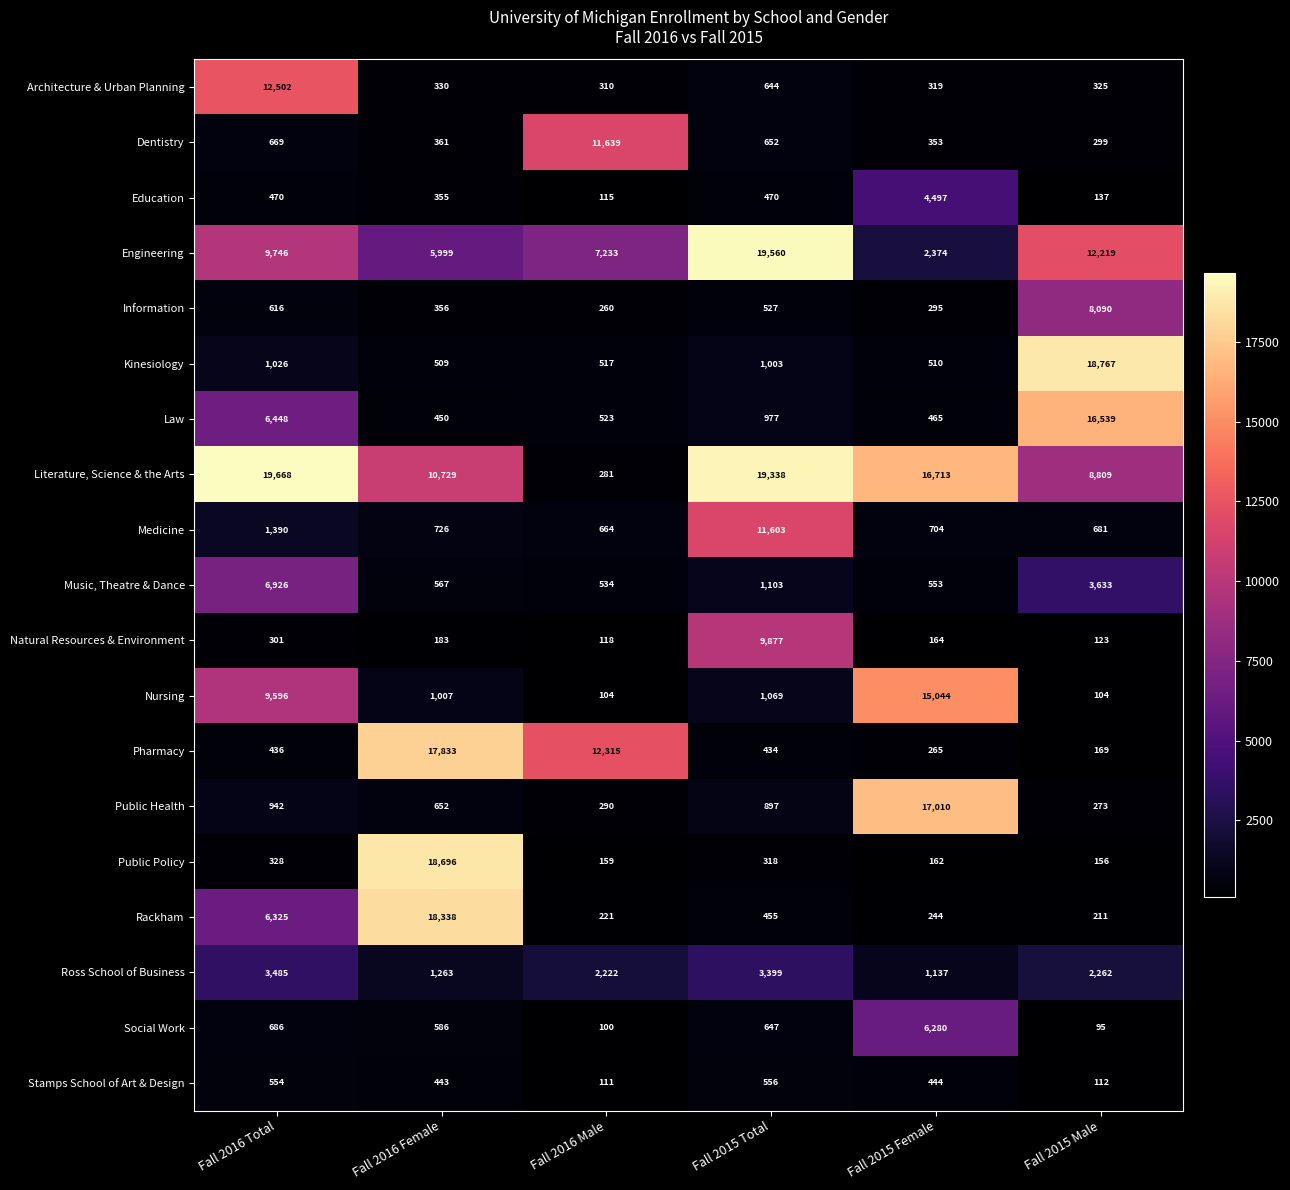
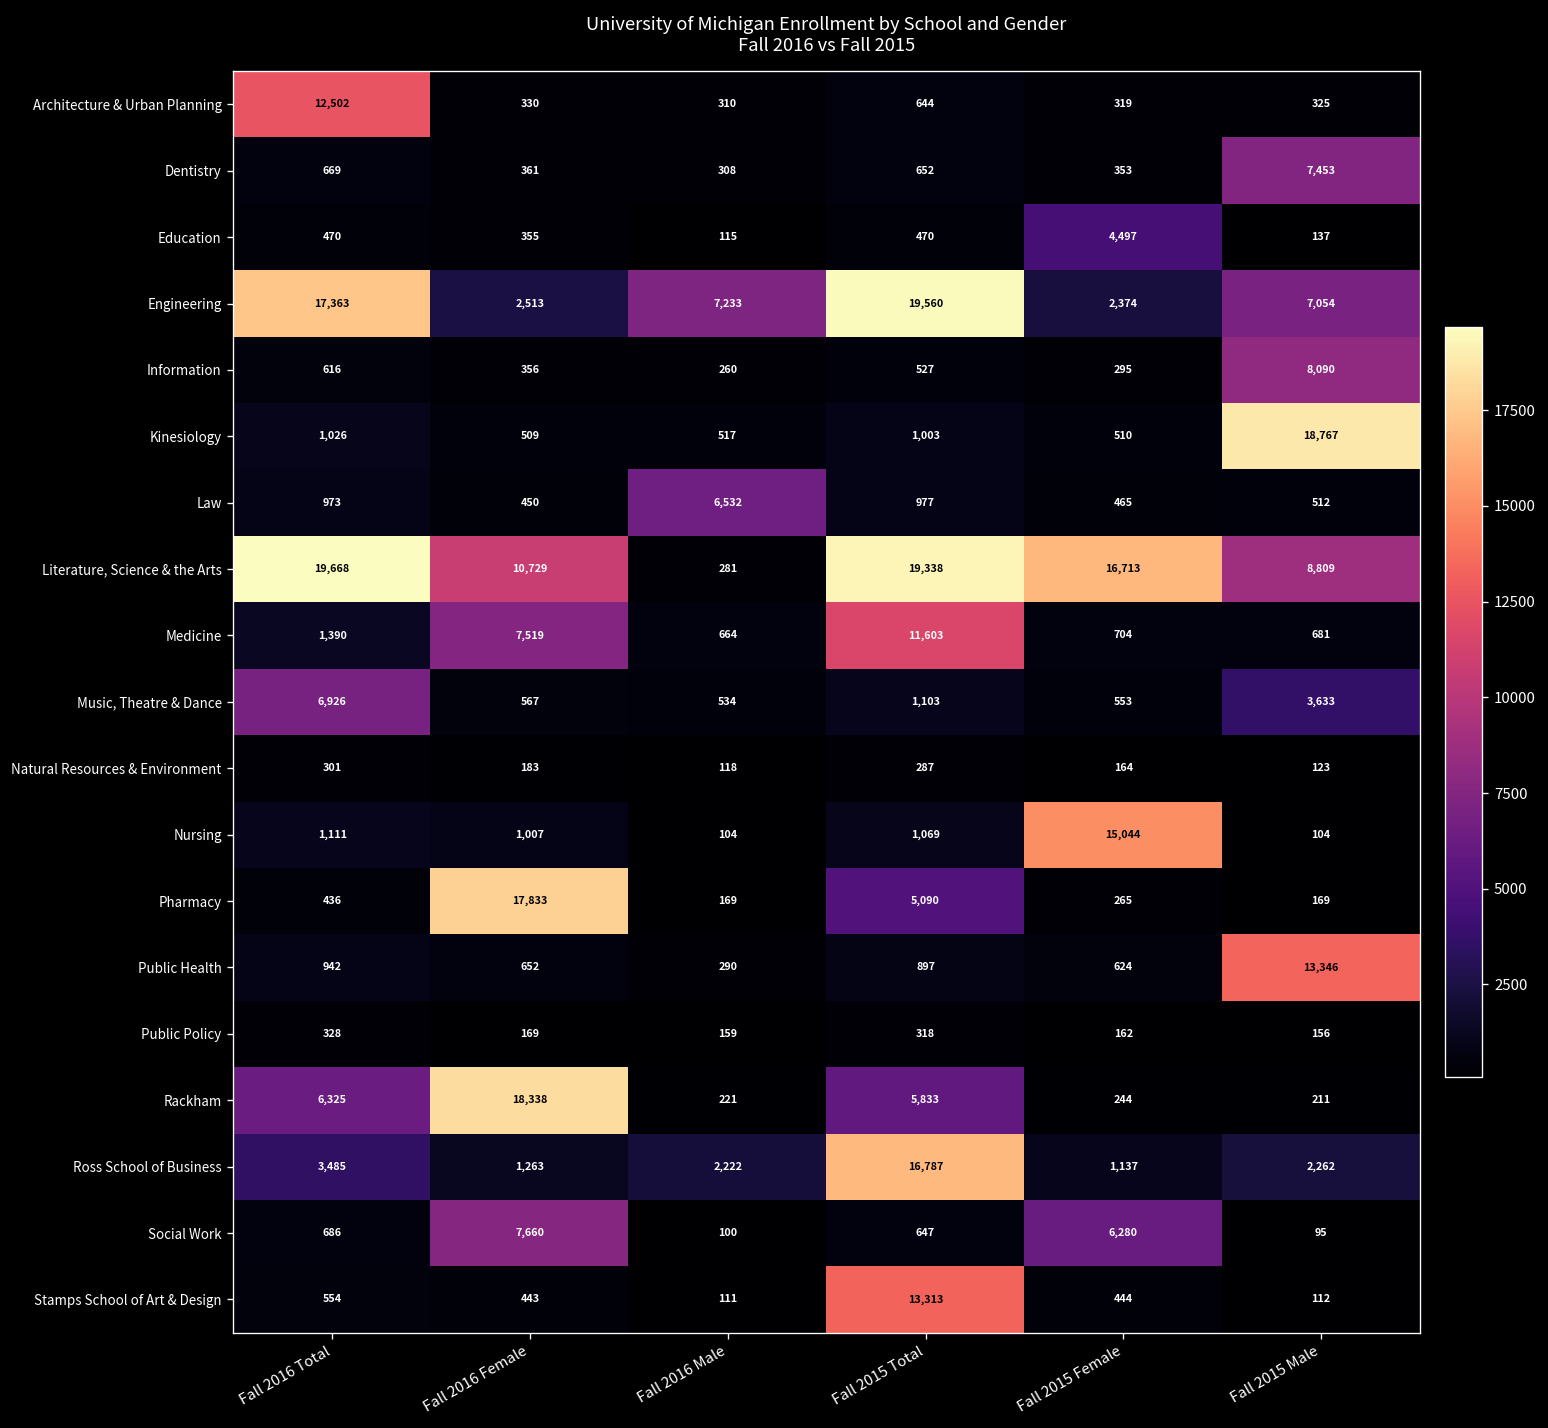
  {
    "Architecture & Urban Planning": {
      "Fall 2016 Total": "12,502",
      "Fall 2016 Female": "330",
      "Fall 2016 Male": "310",
      "Fall 2015 Total": "644",
      "Fall 2015 Female": "319",
      "Fall 2015 Male": "325"
    },
    "Dentistry": {
      "Fall 2016 Total": "669",
      "Fall 2016 Female": "361",
-     "Fall 2016 Male": "11,639",
+     "Fall 2016 Male": "308",
      "Fall 2015 Total": "652",
      "Fall 2015 Female": "353",
-     "Fall 2015 Male": "299"
+     "Fall 2015 Male": "7,453"
    },
    "Education": {
      "Fall 2016 Total": "470",
      "Fall 2016 Female": "355",
      "Fall 2016 Male": "115",
      "Fall 2015 Total": "470",
      "Fall 2015 Female": "4,497",
      "Fall 2015 Male": "137"
    },
    "Engineering": {
-     "Fall 2016 Total": "9,746",
-     "Fall 2016 Female": "5,999",
+     "Fall 2016 Total": "17,363",
+     "Fall 2016 Female": "2,513",
      "Fall 2016 Male": "7,233",
      "Fall 2015 Total": "19,560",
      "Fall 2015 Female": "2,374",
-     "Fall 2015 Male": "12,219"
+     "Fall 2015 Male": "7,054"
    },
    "Information": {
      "Fall 2016 Total": "616",
      "Fall 2016 Female": "356",
      "Fall 2016 Male": "260",
      "Fall 2015 Total": "527",
      "Fall 2015 Female": "295",
      "Fall 2015 Male": "8,090"
    },
    "Kinesiology": {
      "Fall 2016 Total": "1,026",
      "Fall 2016 Female": "509",
      "Fall 2016 Male": "517",
      "Fall 2015 Total": "1,003",
      "Fall 2015 Female": "510",
      "Fall 2015 Male": "18,767"
    },
    "Law": {
-     "Fall 2016 Total": "6,448",
+     "Fall 2016 Total": "973",
      "Fall 2016 Female": "450",
-     "Fall 2016 Male": "523",
+     "Fall 2016 Male": "6,532",
      "Fall 2015 Total": "977",
      "Fall 2015 Female": "465",
-     "Fall 2015 Male": "16,539"
+     "Fall 2015 Male": "512"
    },
    "Literature, Science & the Arts": {
      "Fall 2016 Total": "19,668",
      "Fall 2016 Female": "10,729",
      "Fall 2016 Male": "281",
      "Fall 2015 Total": "19,338",
      "Fall 2015 Female": "16,713",
      "Fall 2015 Male": "8,809"
    },
    "Medicine": {
      "Fall 2016 Total": "1,390",
-     "Fall 2016 Female": "726",
+     "Fall 2016 Female": "7,519",
      "Fall 2016 Male": "664",
      "Fall 2015 Total": "11,603",
      "Fall 2015 Female": "704",
      "Fall 2015 Male": "681"
    },
    "Music, Theatre & Dance": {
      "Fall 2016 Total": "6,926",
      "Fall 2016 Female": "567",
      "Fall 2016 Male": "534",
      "Fall 2015 Total": "1,103",
      "Fall 2015 Female": "553",
      "Fall 2015 Male": "3,633"
    },
    "Natural Resources & Environment": {
      "Fall 2016 Total": "301",
      "Fall 2016 Female": "183",
      "Fall 2016 Male": "118",
-     "Fall 2015 Total": "9,877",
+     "Fall 2015 Total": "287",
      "Fall 2015 Female": "164",
      "Fall 2015 Male": "123"
    },
    "Nursing": {
-     "Fall 2016 Total": "9,596",
+     "Fall 2016 Total": "1,111",
      "Fall 2016 Female": "1,007",
      "Fall 2016 Male": "104",
      "Fall 2015 Total": "1,069",
      "Fall 2015 Female": "15,044",
      "Fall 2015 Male": "104"
    },
    "Pharmacy": {
      "Fall 2016 Total": "436",
      "Fall 2016 Female": "17,833",
-     "Fall 2016 Male": "12,315",
-     "Fall 2015 Total": "434",
+     "Fall 2016 Male": "169",
+     "Fall 2015 Total": "5,090",
      "Fall 2015 Female": "265",
      "Fall 2015 Male": "169"
    },
    "Public Health": {
      "Fall 2016 Total": "942",
      "Fall 2016 Female": "652",
      "Fall 2016 Male": "290",
      "Fall 2015 Total": "897",
-     "Fall 2015 Female": "17,010",
-     "Fall 2015 Male": "273"
+     "Fall 2015 Female": "624",
+     "Fall 2015 Male": "13,346"
    },
    "Public Policy": {
      "Fall 2016 Total": "328",
-     "Fall 2016 Female": "18,696",
+     "Fall 2016 Female": "169",
      "Fall 2016 Male": "159",
      "Fall 2015 Total": "318",
      "Fall 2015 Female": "162",
      "Fall 2015 Male": "156"
    },
    "Rackham": {
      "Fall 2016 Total": "6,325",
      "Fall 2016 Female": "18,338",
      "Fall 2016 Male": "221",
-     "Fall 2015 Total": "455",
+     "Fall 2015 Total": "5,833",
      "Fall 2015 Female": "244",
      "Fall 2015 Male": "211"
    },
    "Ross School of Business": {
      "Fall 2016 Total": "3,485",
      "Fall 2016 Female": "1,263",
      "Fall 2016 Male": "2,222",
-     "Fall 2015 Total": "3,399",
+     "Fall 2015 Total": "16,787",
      "Fall 2015 Female": "1,137",
      "Fall 2015 Male": "2,262"
    },
    "Social Work": {
      "Fall 2016 Total": "686",
-     "Fall 2016 Female": "586",
+     "Fall 2016 Female": "7,660",
      "Fall 2016 Male": "100",
      "Fall 2015 Total": "647",
      "Fall 2015 Female": "6,280",
      "Fall 2015 Male": "95"
    },
    "Stamps School of Art & Design": {
      "Fall 2016 Total": "554",
      "Fall 2016 Female": "443",
      "Fall 2016 Male": "111",
-     "Fall 2015 Total": "556",
+     "Fall 2015 Total": "13,313",
      "Fall 2015 Female": "444",
      "Fall 2015 Male": "112"
    }
  }
